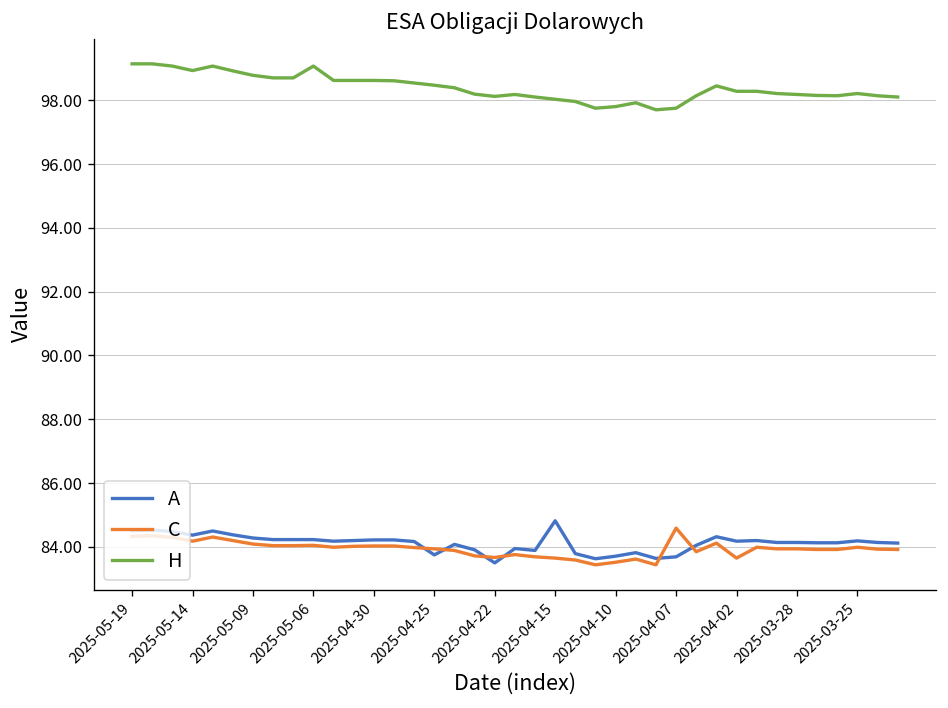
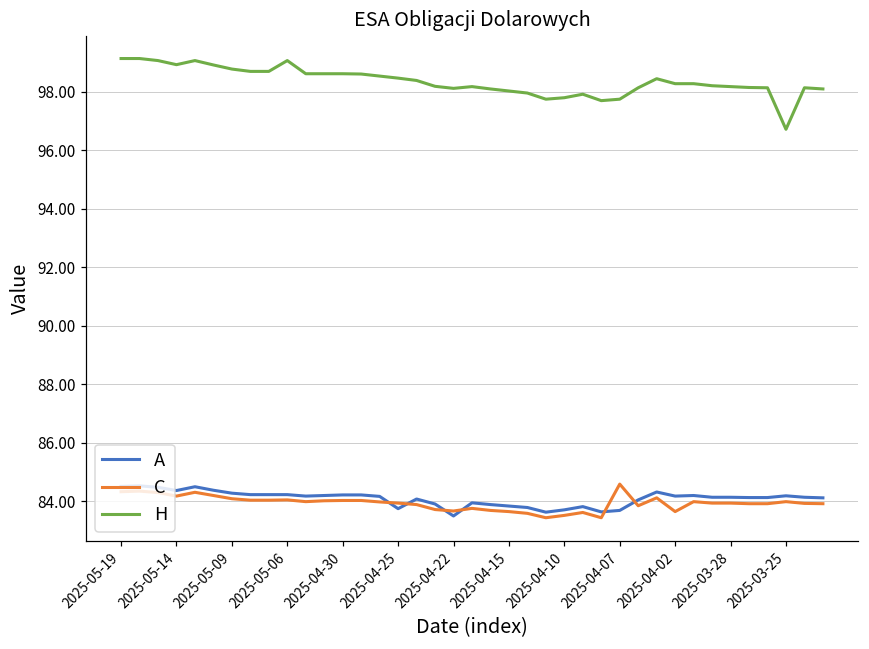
  {
    "A": {
      "2025-05-14": 84.4,
      "2025-05-09": 84.3,
      "2025-05-06": 84.2,
      "2025-04-30": 84.2,
      "2025-04-25": 83.8,
      "2025-04-22": 83.5,
-     "2025-04-15": 84.8,
+     "2025-04-15": 83.8,
      "2025-04-10": 83.7,
      "2025-04-07": 83.7,
      "2025-04-02": 84.2,
      "2025-03-28": 84.1,
      "2025-03-25": 84.2
    },
    "C": {
      "2025-05-14": 84.2,
      "2025-05-09": 84.1,
      "2025-05-06": 84.1,
      "2025-04-30": 84.0,
      "2025-04-25": 83.9,
      "2025-04-22": 83.7,
      "2025-04-15": 83.7,
      "2025-04-10": 83.5,
      "2025-04-07": 84.6,
      "2025-04-02": 83.7,
      "2025-03-28": 83.9,
      "2025-03-25": 84.0
    },
    "H": {
      "2025-05-19": 99.1,
      "2025-05-14": 98.9,
      "2025-05-09": 98.8,
      "2025-05-06": 99.1,
      "2025-04-30": 98.6,
      "2025-04-25": 98.5,
      "2025-04-22": 98.1,
      "2025-04-15": 98.0,
      "2025-04-10": 97.8,
      "2025-04-07": 97.8,
      "2025-04-02": 98.3,
      "2025-03-28": 98.2,
-     "2025-03-25": 98.2
+     "2025-03-25": 96.7
    }
  }
